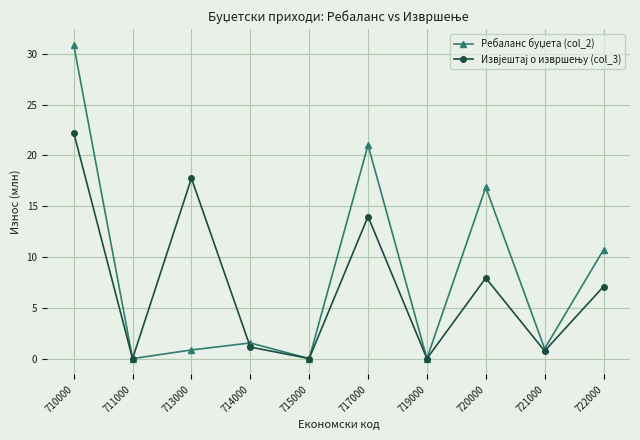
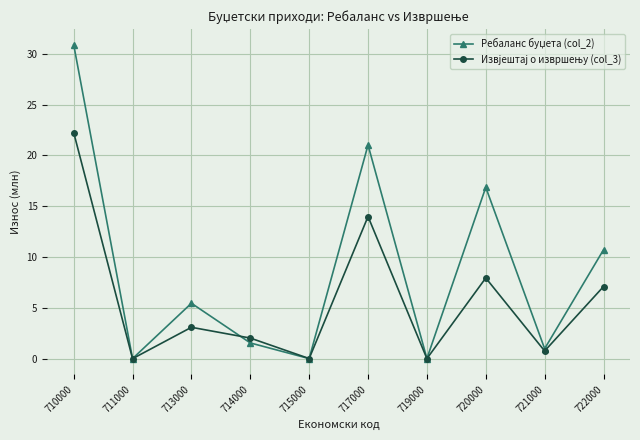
  {
    "Ребаланс буџета (col_2)": {
      "710000": 30.9,
-     "713000": 0.9,
+     "713000": 5.5,
      "714000": 1.5,
      "717000": 21.0,
      "720000": 16.9,
      "722000": 10.7
    },
    "Извјештај о извршењу (col_3)": {
      "710000": 22.3,
-     "713000": 17.8,
-     "714000": 1.1,
+     "713000": 3.1,
+     "714000": 2.0,
      "717000": 14.0,
      "720000": 7.9,
      "722000": 7.1
    }
  }
